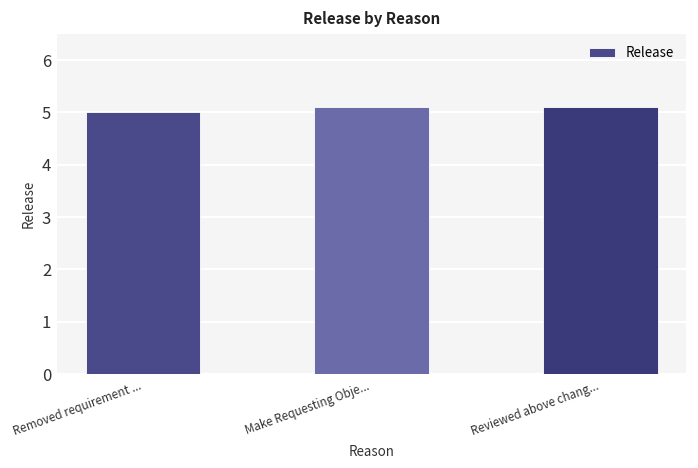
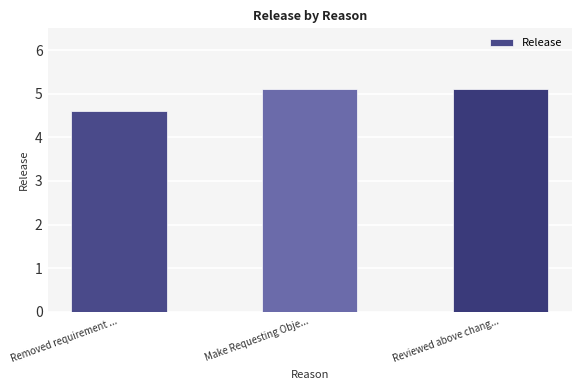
  {
-   "Removed requirement ...": 5.0,
+   "Removed requirement ...": 4.6,
    "Make Requesting Obje...": 5.1,
    "Reviewed above chang...": 5.1
  }
